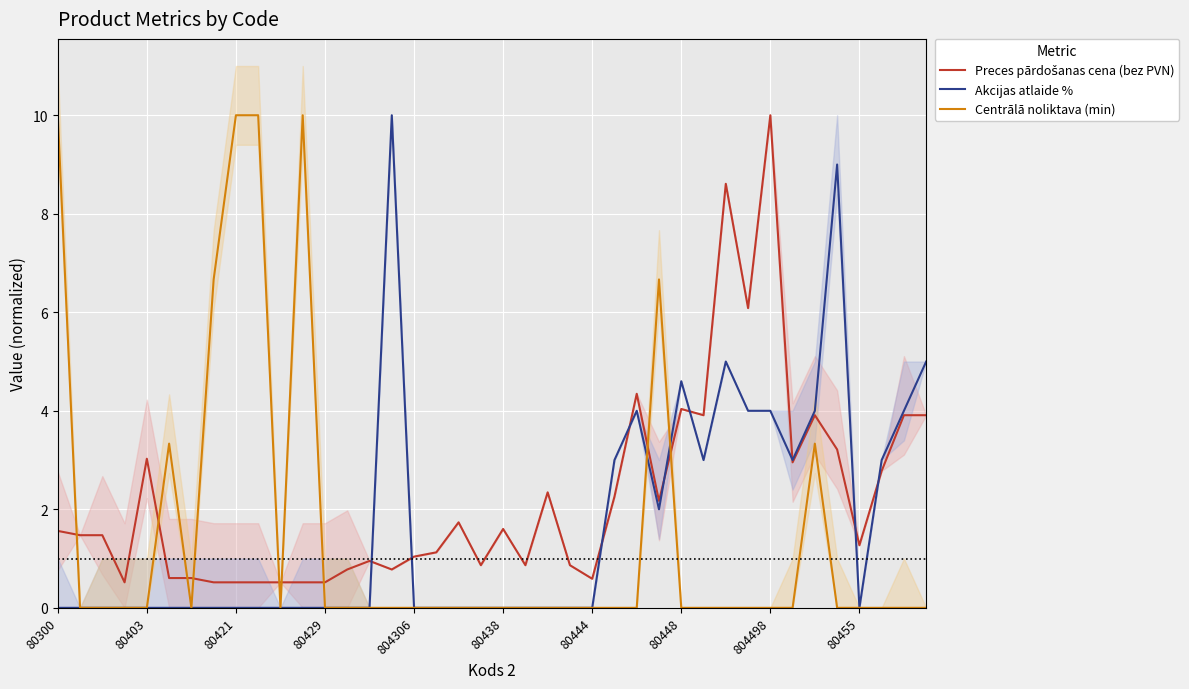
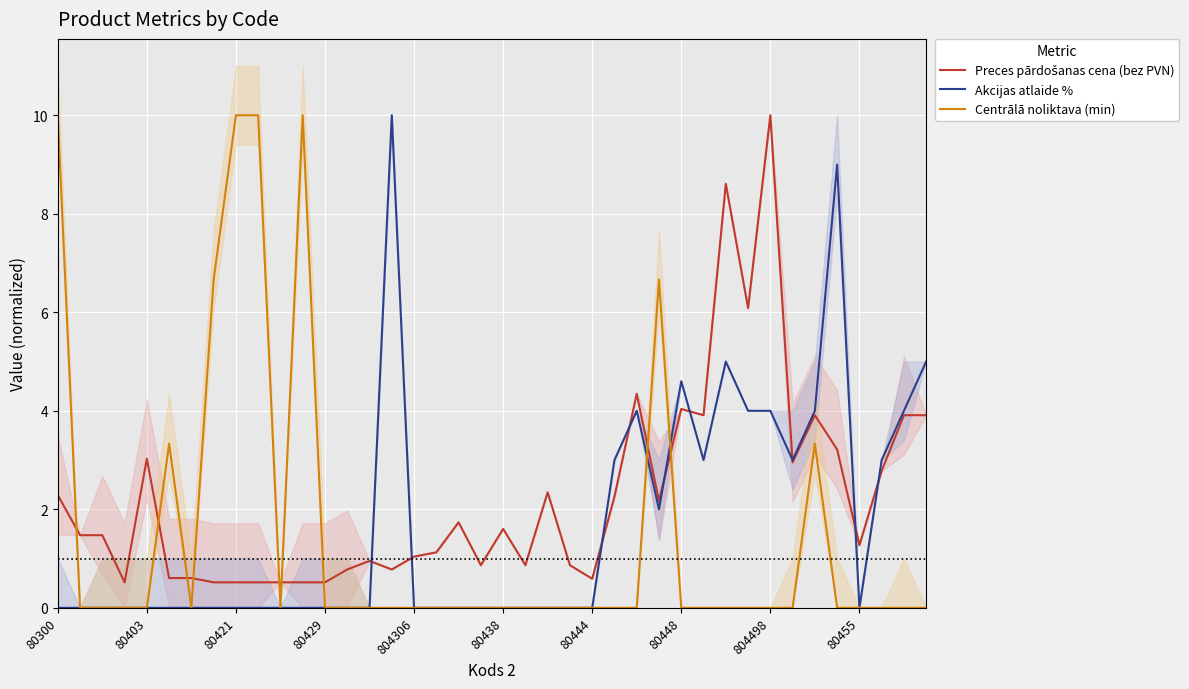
  {
    "Preces pārdošanas cena (bez PVN)": {
-     "80300": 1.6,
+     "80300": 2.3,
      "80403": 3.0,
      "80421": 0.5,
      "80429": 0.5
    },
    "Akcijas atlaide %": {
      "80300": 0.0,
      "80421": 0.0
    },
    "Centrālā noliktava (min)": {
      "80300": 10.0,
      "80421": 10.0
    }
  }
